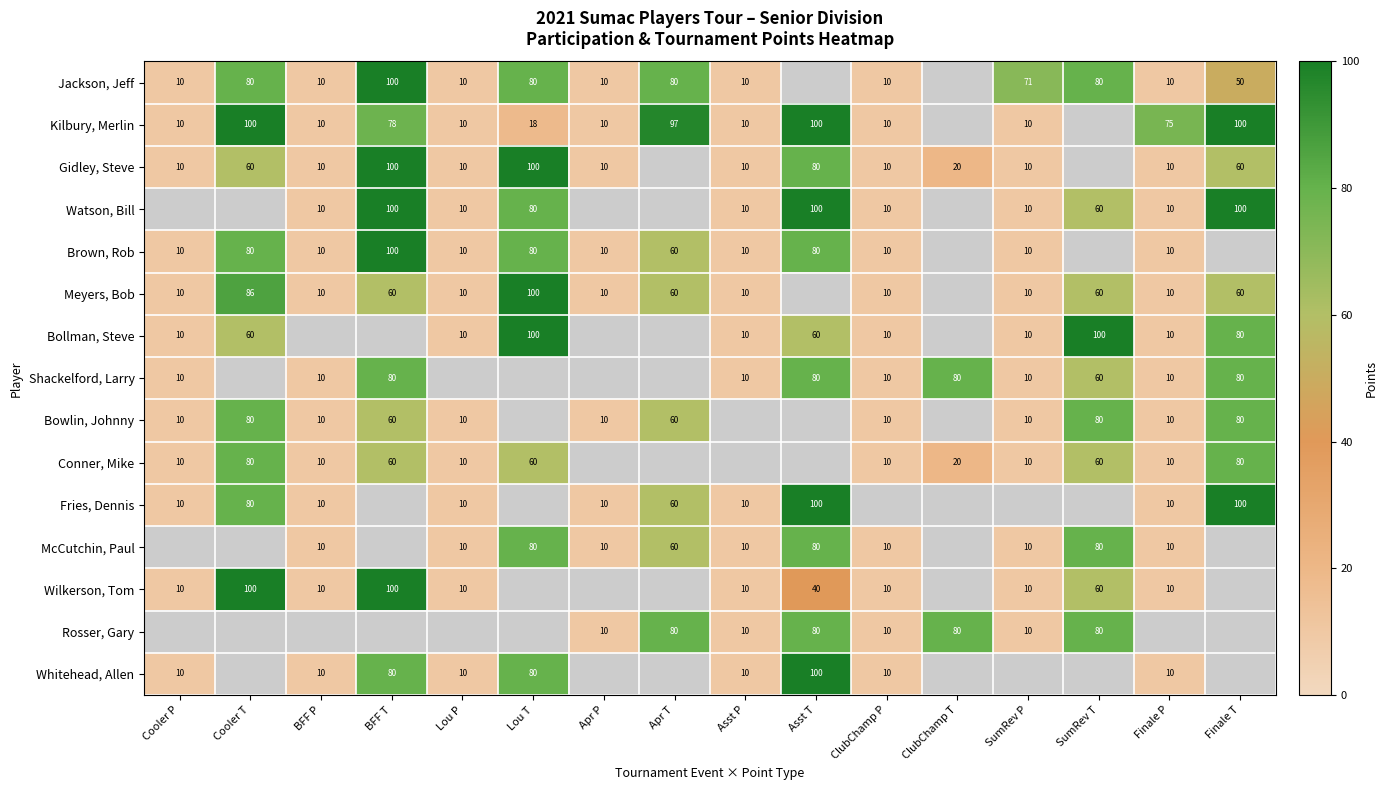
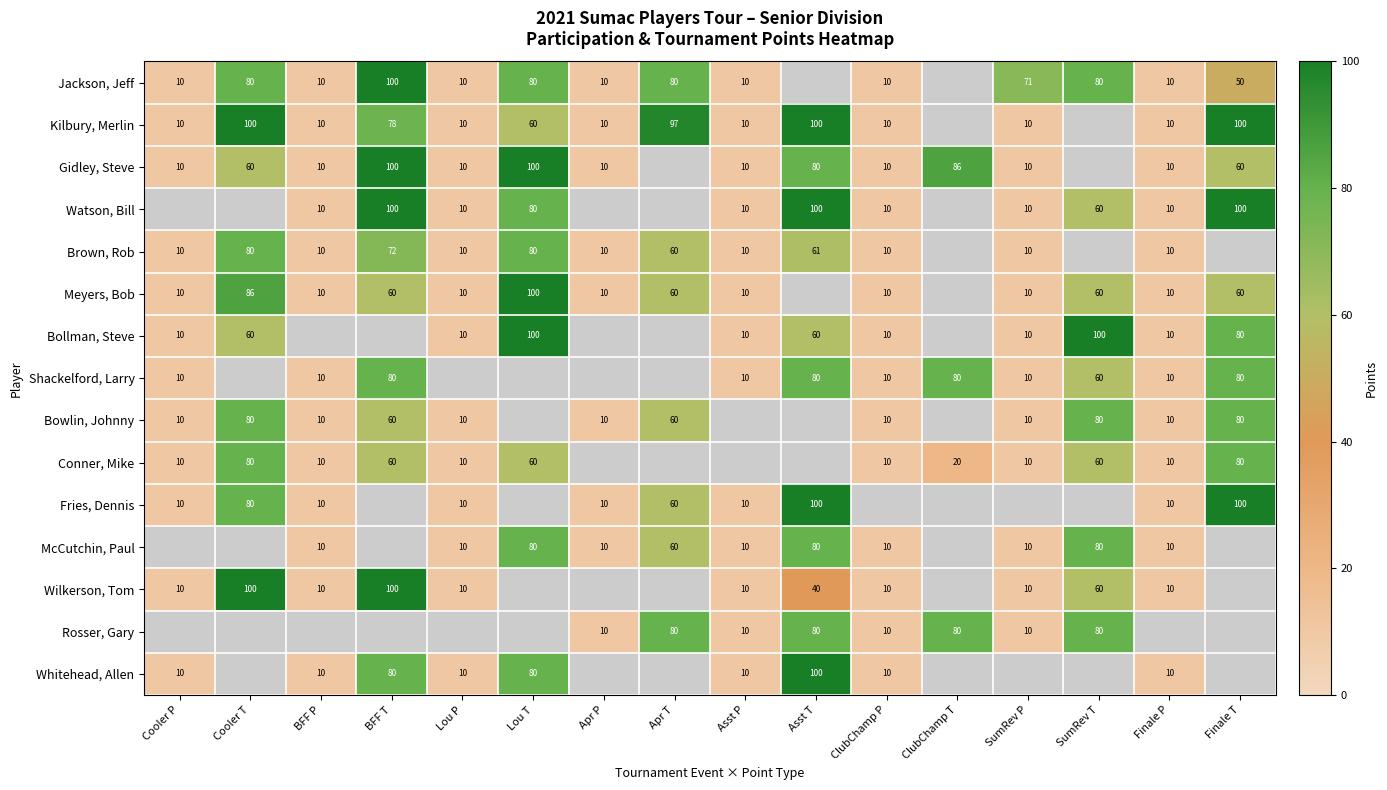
  {
    "Jackson, Jeff": {
      "Cooler P": 10,
      "Cooler T": 80,
      "BFF P": 10,
      "BFF T": 100,
      "Lou P": 10,
      "Lou T": 80,
      "Apr P": 10,
      "Apr T": 80,
      "Asst P": 10,
      "ClubChamp P": 10,
      "SumRev P": 71,
      "SumRev T": 80,
      "Finale P": 10,
      "Finale T": 50
    },
    "Kilbury, Merlin": {
      "Cooler P": 10,
      "Cooler T": 100,
      "BFF P": 10,
      "BFF T": 78,
      "Lou P": 10,
-     "Lou T": 18,
+     "Lou T": 60,
      "Apr P": 10,
      "Apr T": 97,
      "Asst P": 10,
      "Asst T": 100,
      "ClubChamp P": 10,
      "SumRev P": 10,
-     "Finale P": 75,
+     "Finale P": 10,
      "Finale T": 100
    },
    "Gidley, Steve": {
      "Cooler P": 10,
      "Cooler T": 60,
      "BFF P": 10,
      "BFF T": 100,
      "Lou P": 10,
      "Lou T": 100,
      "Apr P": 10,
      "Asst P": 10,
      "Asst T": 80,
      "ClubChamp P": 10,
-     "ClubChamp T": 20,
+     "ClubChamp T": 86,
      "SumRev P": 10,
      "Finale P": 10,
      "Finale T": 60
    },
    "Watson, Bill": {
      "BFF P": 10,
      "BFF T": 100,
      "Lou P": 10,
      "Lou T": 80,
      "Asst P": 10,
      "Asst T": 100,
      "ClubChamp P": 10,
      "SumRev P": 10,
      "SumRev T": 60,
      "Finale P": 10,
      "Finale T": 100
    },
    "Brown, Rob": {
      "Cooler P": 10,
      "Cooler T": 80,
      "BFF P": 10,
-     "BFF T": 100,
+     "BFF T": 72,
      "Lou P": 10,
      "Lou T": 80,
      "Apr P": 10,
      "Apr T": 60,
      "Asst P": 10,
-     "Asst T": 80,
+     "Asst T": 61,
      "ClubChamp P": 10,
      "SumRev P": 10,
      "Finale P": 10
    },
    "Meyers, Bob": {
      "Cooler P": 10,
      "Cooler T": 86,
      "BFF P": 10,
      "BFF T": 60,
      "Lou P": 10,
      "Lou T": 100,
      "Apr P": 10,
      "Apr T": 60,
      "Asst P": 10,
      "ClubChamp P": 10,
      "SumRev P": 10,
      "SumRev T": 60,
      "Finale P": 10,
      "Finale T": 60
    },
    "Bollman, Steve": {
      "Cooler P": 10,
      "Cooler T": 60,
      "Lou P": 10,
      "Lou T": 100,
      "Asst P": 10,
      "Asst T": 60,
      "ClubChamp P": 10,
      "SumRev P": 10,
      "SumRev T": 100,
      "Finale P": 10,
      "Finale T": 80
    },
    "Shackelford, Larry": {
      "Cooler P": 10,
      "BFF P": 10,
      "BFF T": 80,
      "Asst P": 10,
      "Asst T": 80,
      "ClubChamp P": 10,
      "ClubChamp T": 80,
      "SumRev P": 10,
      "SumRev T": 60,
      "Finale P": 10,
      "Finale T": 80
    },
    "Bowlin, Johnny": {
      "Cooler P": 10,
      "Cooler T": 80,
      "BFF P": 10,
      "BFF T": 60,
      "Lou P": 10,
      "Apr P": 10,
      "Apr T": 60,
      "ClubChamp P": 10,
      "SumRev P": 10,
      "SumRev T": 80,
      "Finale P": 10,
      "Finale T": 80
    },
    "Conner, Mike": {
      "Cooler P": 10,
      "Cooler T": 80,
      "BFF P": 10,
      "BFF T": 60,
      "Lou P": 10,
      "Lou T": 60,
      "ClubChamp P": 10,
      "ClubChamp T": 20,
      "SumRev P": 10,
      "SumRev T": 60,
      "Finale P": 10,
      "Finale T": 80
    },
    "Fries, Dennis": {
      "Cooler P": 10,
      "Cooler T": 80,
      "BFF P": 10,
      "Lou P": 10,
      "Apr P": 10,
      "Apr T": 60,
      "Asst P": 10,
      "Asst T": 100,
      "Finale P": 10,
      "Finale T": 100
    },
    "McCutchin, Paul": {
      "BFF P": 10,
      "Lou P": 10,
      "Lou T": 80,
      "Apr P": 10,
      "Apr T": 60,
      "Asst P": 10,
      "Asst T": 80,
      "ClubChamp P": 10,
      "SumRev P": 10,
      "SumRev T": 80,
      "Finale P": 10
    },
    "Wilkerson, Tom": {
      "Cooler P": 10,
      "Cooler T": 100,
      "BFF P": 10,
      "BFF T": 100,
      "Lou P": 10,
      "Asst P": 10,
      "Asst T": 40,
      "ClubChamp P": 10,
      "SumRev P": 10,
      "SumRev T": 60,
      "Finale P": 10
    },
    "Rosser, Gary": {
      "Apr P": 10,
      "Apr T": 80,
      "Asst P": 10,
      "Asst T": 80,
      "ClubChamp P": 10,
      "ClubChamp T": 80,
      "SumRev P": 10,
      "SumRev T": 80
    },
    "Whitehead, Allen": {
      "Cooler P": 10,
      "BFF P": 10,
      "BFF T": 80,
      "Lou P": 10,
      "Lou T": 80,
      "Asst P": 10,
      "Asst T": 100,
      "ClubChamp P": 10,
      "Finale P": 10
    }
  }
